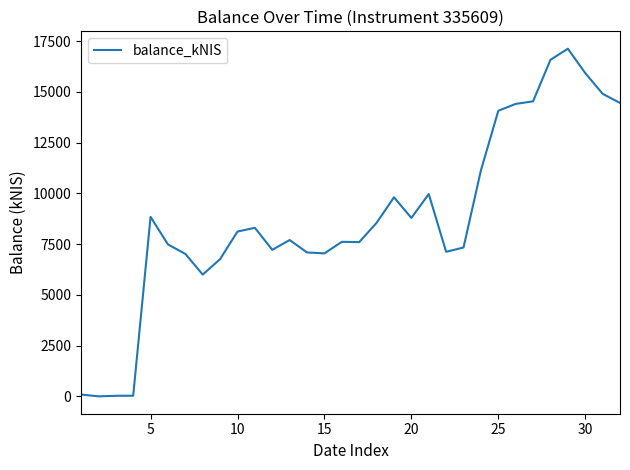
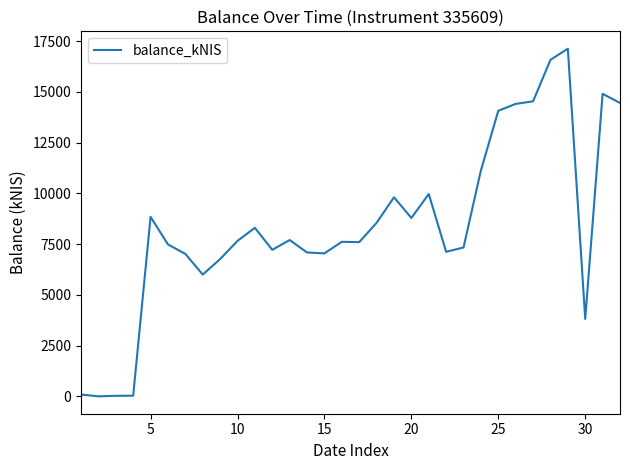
  {
    "5": 8800,
-   "10": 8100,
+   "10": 7700,
    "15": 7000,
    "20": 8800,
    "25": 14100,
-   "30": 15900
+   "30": 3800
  }
